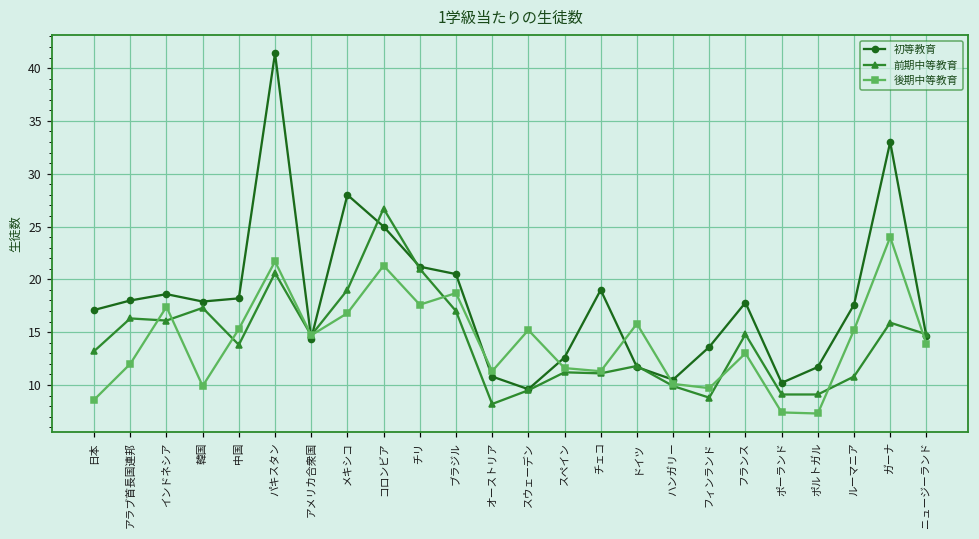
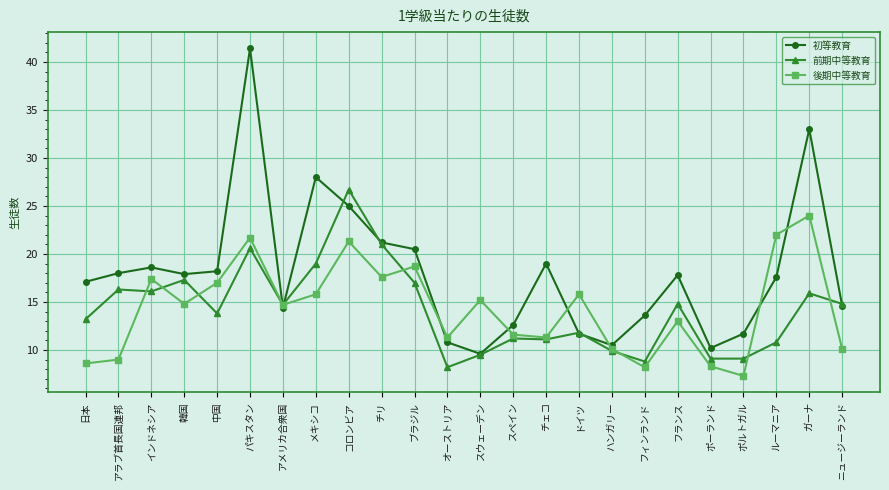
  {
    "後期中等教育": {
      "日本": 9,
-     "アラブ首長国連邦": 12,
+     "アラブ首長国連邦": 9,
      "インドネシア": 17,
-     "韓国": 10,
-     "中国": 15,
+     "韓国": 15,
+     "中国": 17,
      "パキスタン": 22,
-     "メキシコ": 17,
+     "メキシコ": 16,
      "コロンビア": 21,
      "チリ": 18,
      "ブラジル": 19,
      "オーストリア": 11,
      "スウェーデン": 15,
      "スペイン": 12,
      "ドイツ": 16,
-     "フィンランド": 10,
+     "フィンランド": 8,
      "フランス": 13,
-     "ポーランド": 7,
+     "ポーランド": 8,
      "ポルトガル": 7,
-     "ルーマニア": 15,
+     "ルーマニア": 22,
      "ガーナ": 24,
-     "ニュージーランド": 14
+     "ニュージーランド": 10
    }
  }
